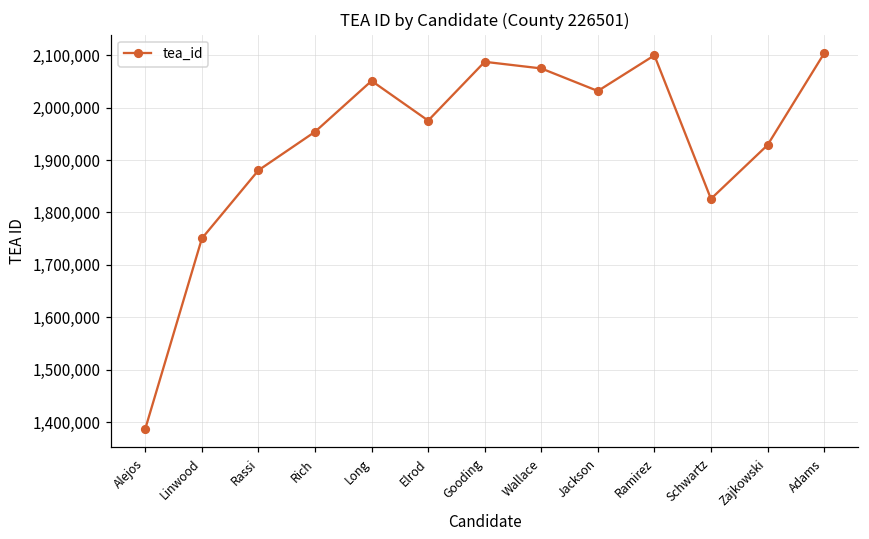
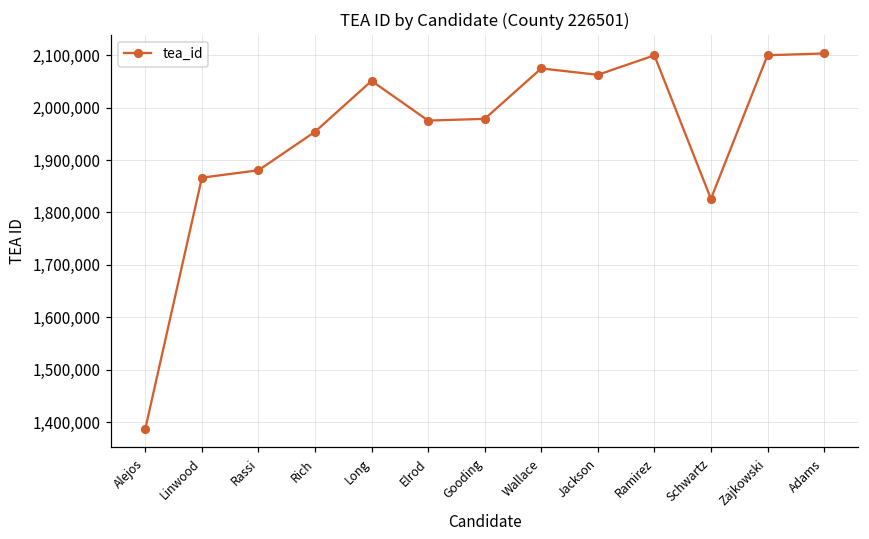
  {
    "Alejos": "1,390,000",
-   "Linwood": "1,750,000",
+   "Linwood": "1,870,000",
    "Rassi": "1,880,000",
    "Rich": "1,950,000",
    "Long": "2,050,000",
    "Elrod": "1,980,000",
-   "Gooding": "2,090,000",
+   "Gooding": "1,980,000",
    "Wallace": "2,070,000",
-   "Jackson": "2,030,000",
+   "Jackson": "2,060,000",
    "Ramirez": "2,100,000",
    "Schwartz": "1,830,000",
-   "Zajkowski": "1,930,000",
+   "Zajkowski": "2,100,000",
    "Adams": "2,100,000"
  }
